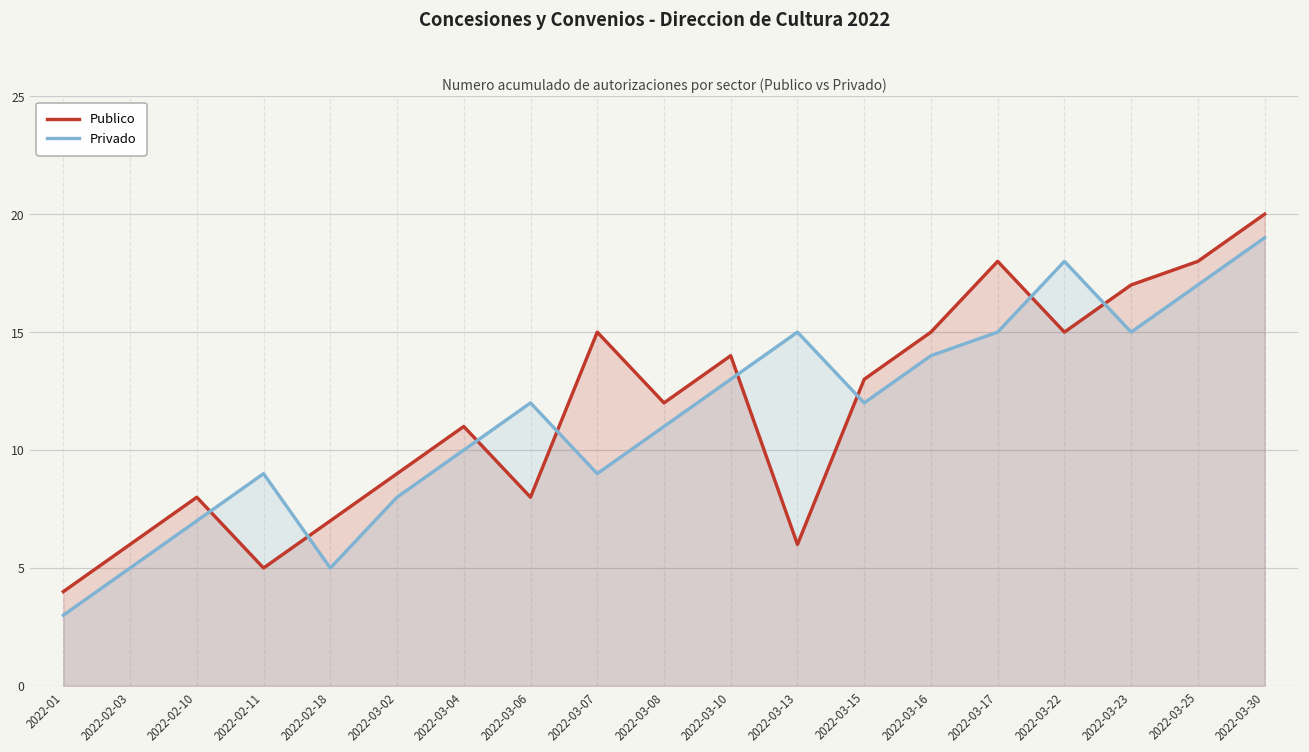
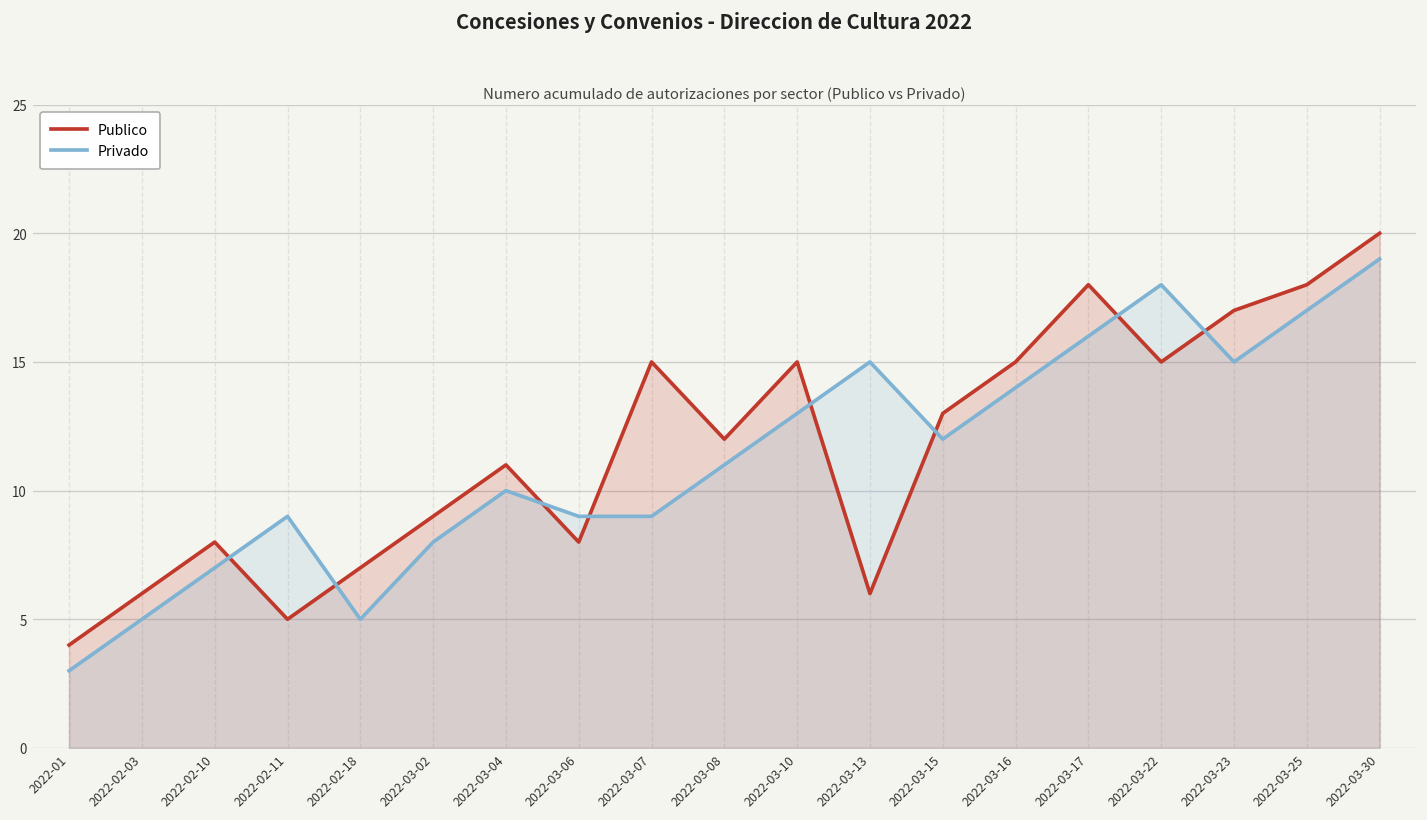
  {
    "Publico": {
      "2022-01": 4,
      "2022-02-03": 6,
      "2022-02-10": 8,
      "2022-02-11": 5,
      "2022-02-18": 7,
      "2022-03-02": 9,
      "2022-03-04": 11,
      "2022-03-06": 8,
      "2022-03-07": 15,
      "2022-03-08": 12,
-     "2022-03-10": 14,
+     "2022-03-10": 15,
      "2022-03-13": 6,
      "2022-03-15": 13,
      "2022-03-16": 15,
      "2022-03-17": 18,
      "2022-03-22": 15,
      "2022-03-23": 17,
      "2022-03-25": 18,
      "2022-03-30": 20
    },
    "Privado": {
      "2022-01": 3,
      "2022-02-03": 5,
      "2022-02-10": 7,
      "2022-02-11": 9,
      "2022-02-18": 5,
      "2022-03-02": 8,
      "2022-03-04": 10,
-     "2022-03-06": 12,
+     "2022-03-06": 9,
      "2022-03-07": 9,
      "2022-03-08": 11,
      "2022-03-10": 13,
      "2022-03-13": 15,
      "2022-03-15": 12,
      "2022-03-16": 14,
-     "2022-03-17": 15,
+     "2022-03-17": 16,
      "2022-03-22": 18,
      "2022-03-23": 15,
      "2022-03-25": 17,
      "2022-03-30": 19
    }
  }
